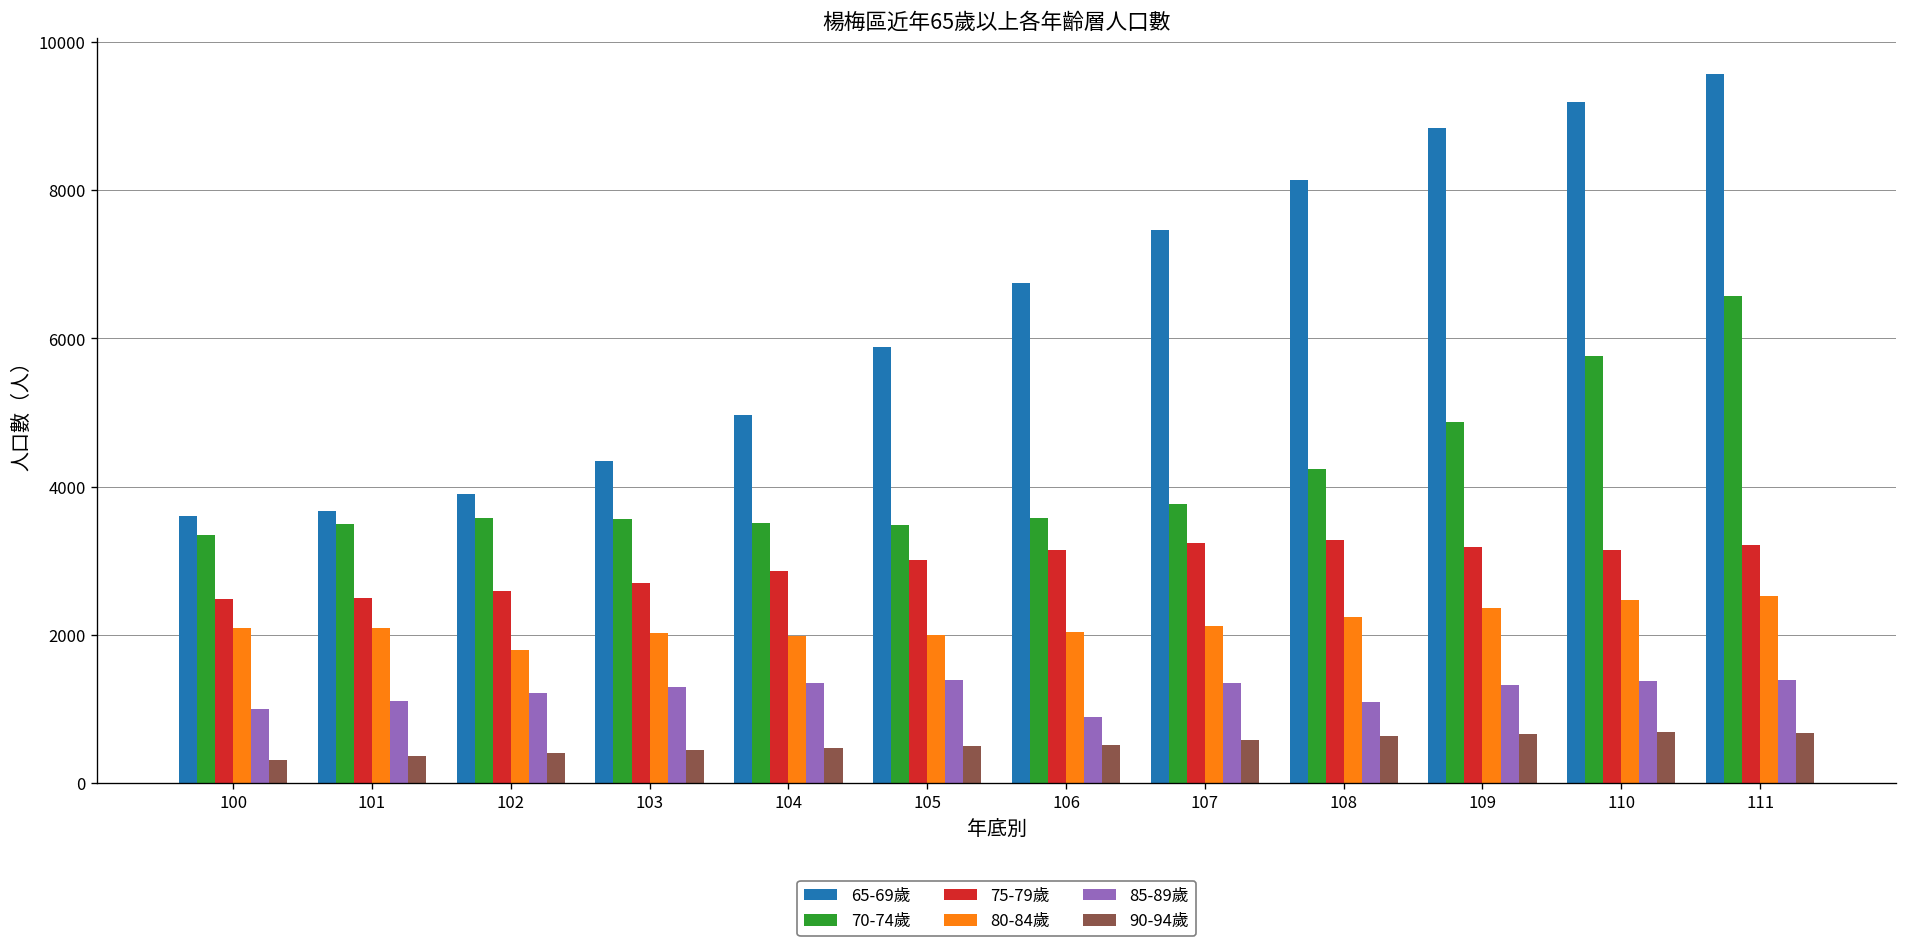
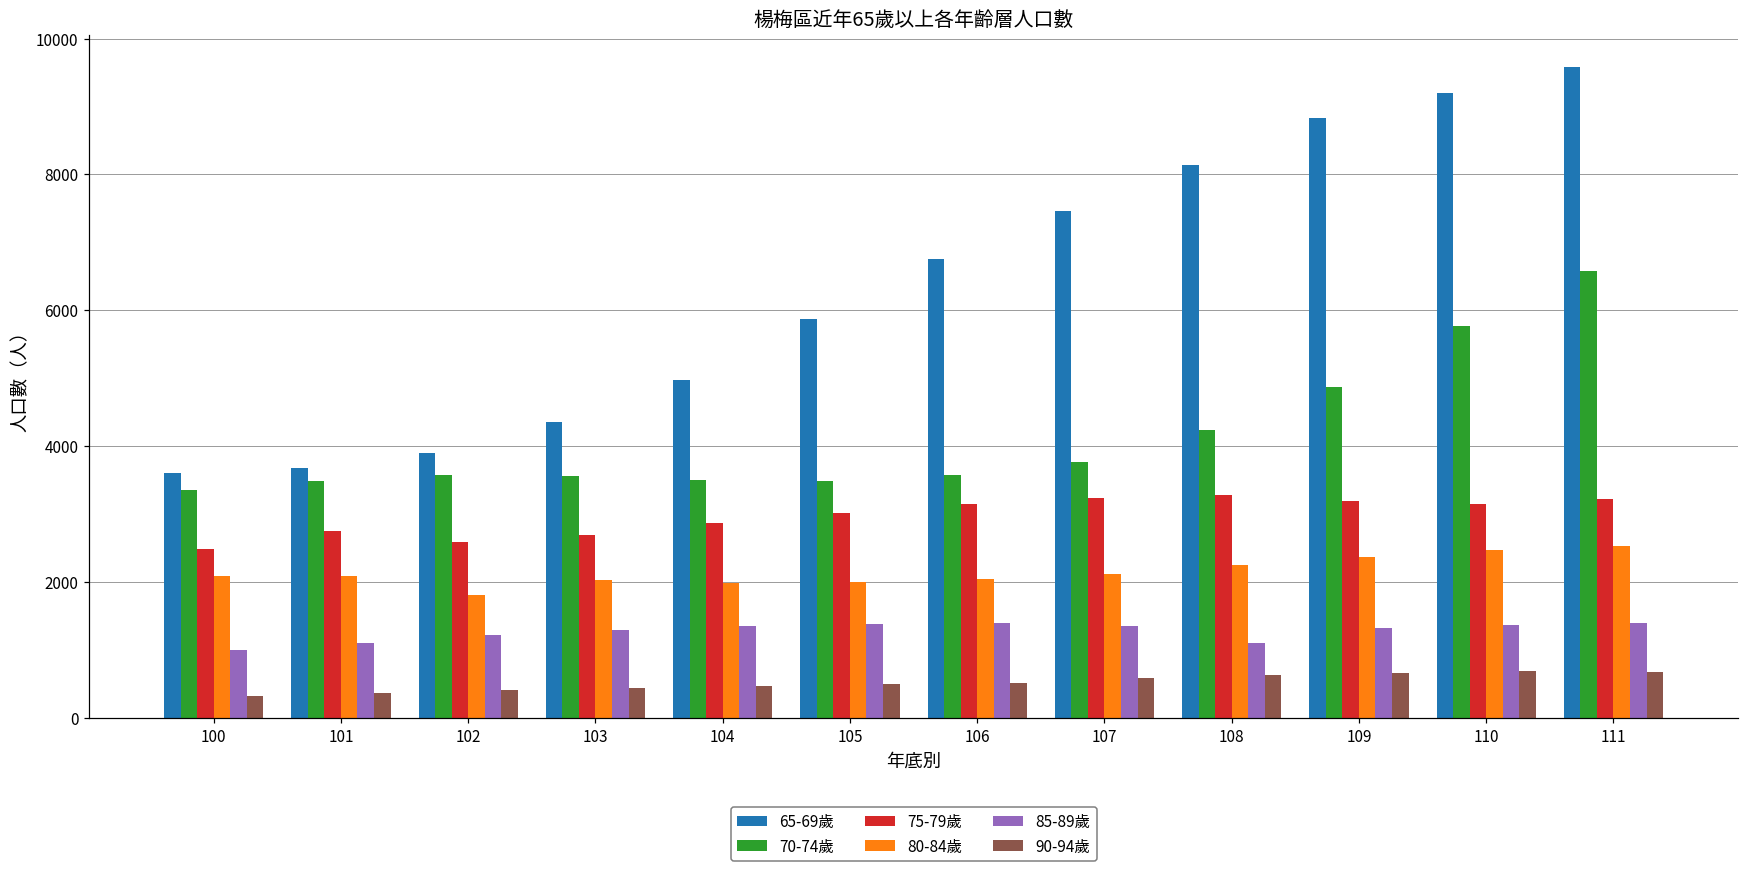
  {
    "65-69歲": {
      "100": 3600,
      "101": 3700,
      "102": 3900,
      "103": 4300,
      "104": 5000,
      "105": 5900,
      "106": 6800,
      "107": 7500,
      "108": 8100,
      "109": 8800,
      "110": 9200,
      "111": 9600
    },
    "70-74歲": {
      "100": 3400,
      "101": 3500,
      "102": 3600,
      "103": 3600,
      "104": 3500,
      "105": 3500,
      "106": 3600,
      "107": 3800,
      "108": 4200,
      "109": 4900,
      "110": 5800,
      "111": 6600
    },
    "75-79歲": {
      "100": 2500,
-     "101": 2500,
+     "101": 2800,
      "102": 2600,
      "103": 2700,
      "104": 2900,
      "105": 3000,
      "106": 3200,
      "107": 3200,
      "108": 3300,
      "109": 3200,
      "110": 3200,
      "111": 3200
    },
    "80-84歲": {
      "100": 2100,
      "101": 2100,
      "102": 1800,
      "103": 2000,
      "104": 2000,
      "105": 2000,
      "106": 2000,
      "107": 2100,
      "108": 2200,
      "109": 2400,
      "110": 2500,
      "111": 2500
    },
    "85-89歲": {
      "100": 1000,
      "101": 1100,
      "102": 1200,
      "103": 1300,
      "104": 1300,
      "105": 1400,
-     "106": 900,
+     "106": 1400,
      "107": 1400,
      "108": 1100,
      "109": 1300,
      "110": 1400,
      "111": 1400
    },
    "90-94歲": {
      "100": 300,
      "101": 400,
      "102": 400,
      "103": 400,
      "104": 500,
      "105": 500,
      "106": 500,
      "107": 600,
      "108": 600,
      "109": 700,
      "110": 700,
      "111": 700
    }
  }
